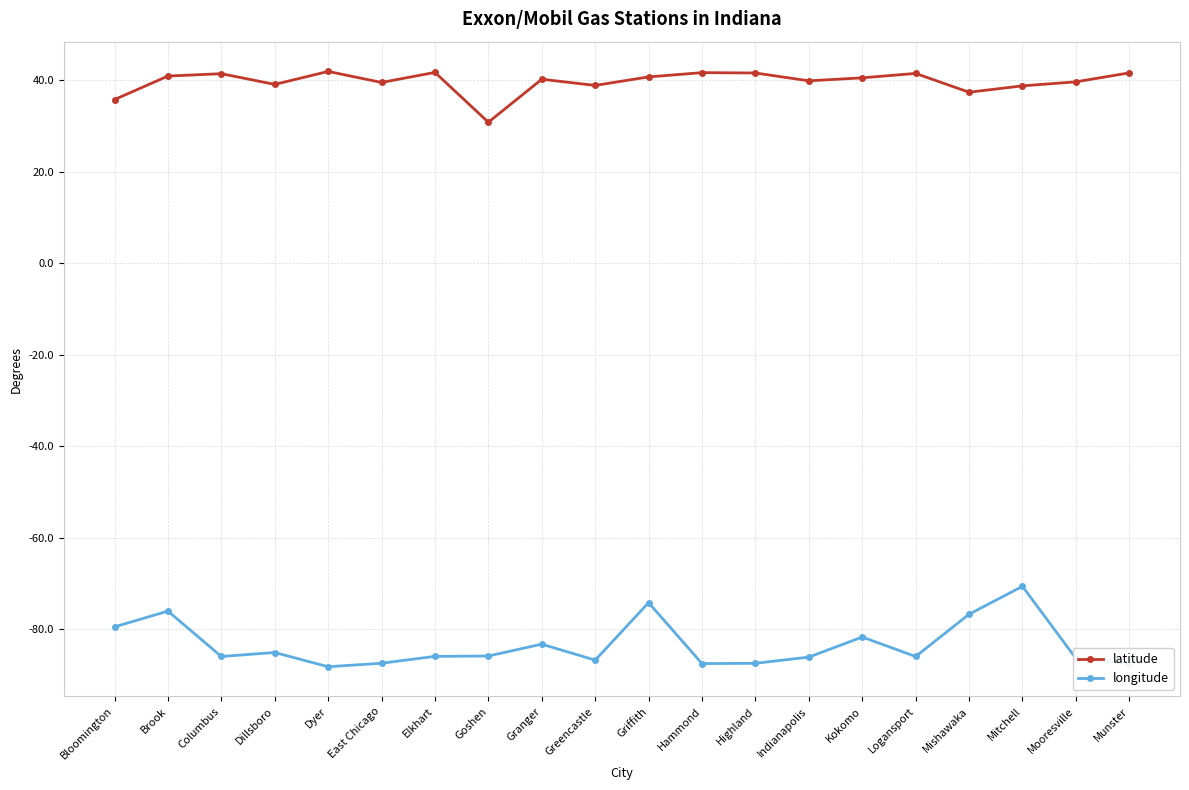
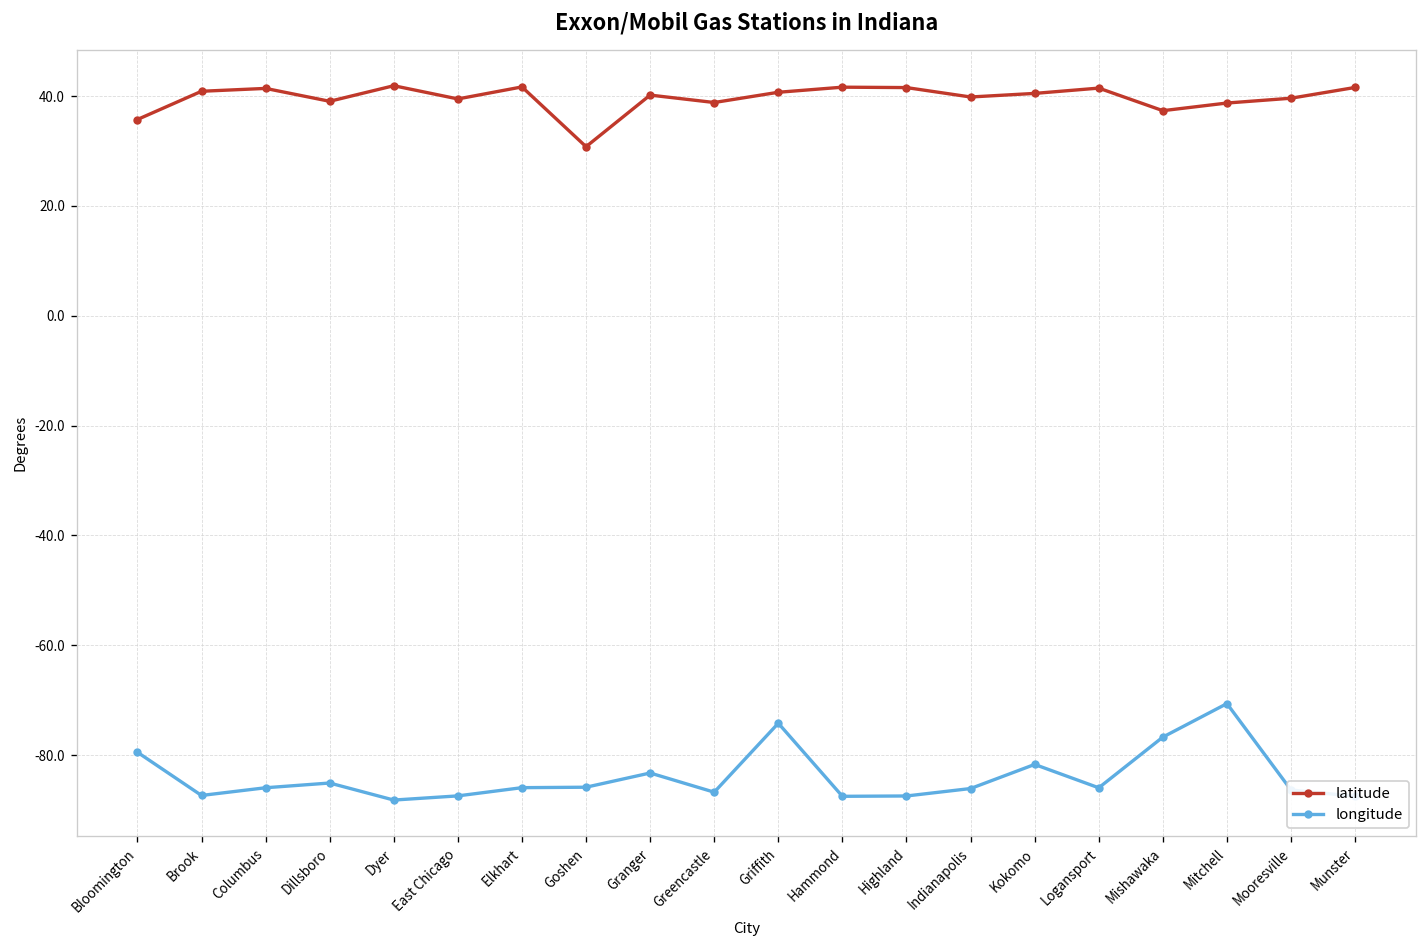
  {
    "latitude": {
      "Bloomington": 36,
      "Brook": 41,
      "Columbus": 41,
      "Dillsboro": 39,
      "Dyer": 42,
      "East Chicago": 39,
      "Elkhart": 42,
      "Goshen": 31,
      "Granger": 40,
      "Greencastle": 39,
      "Griffith": 41,
      "Hammond": 42,
      "Highland": 42,
      "Indianapolis": 40,
      "Kokomo": 40,
      "Logansport": 41,
      "Mishawaka": 37,
      "Mitchell": 39,
      "Mooresville": 40,
      "Munster": 42
    },
    "longitude": {
      "Bloomington": -79,
-     "Brook": -76,
+     "Brook": -87,
      "Columbus": -86,
      "Dillsboro": -85,
      "Dyer": -88,
      "East Chicago": -87,
      "Elkhart": -86,
      "Goshen": -86,
      "Granger": -83,
      "Greencastle": -87,
      "Griffith": -74,
      "Hammond": -88,
      "Highland": -87,
      "Indianapolis": -86,
      "Kokomo": -82,
      "Logansport": -86,
      "Mishawaka": -77,
      "Mitchell": -71
    }
  }
